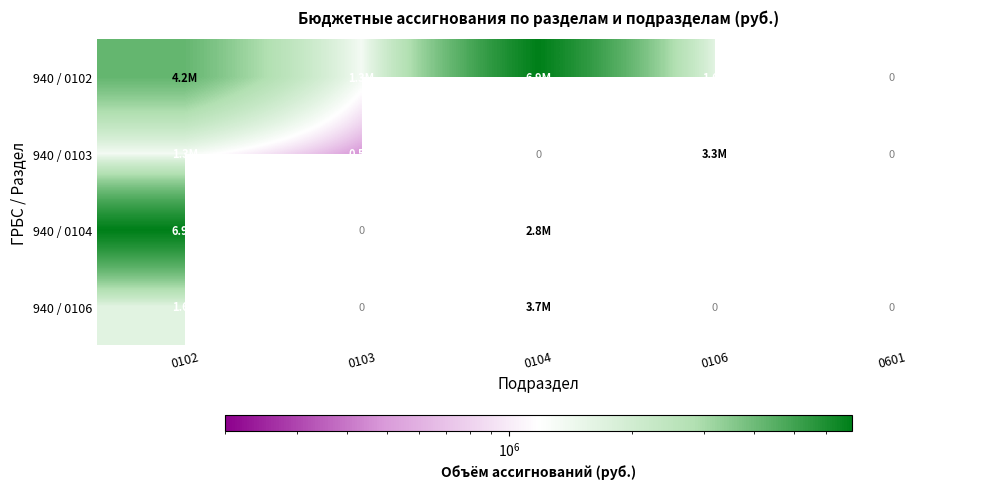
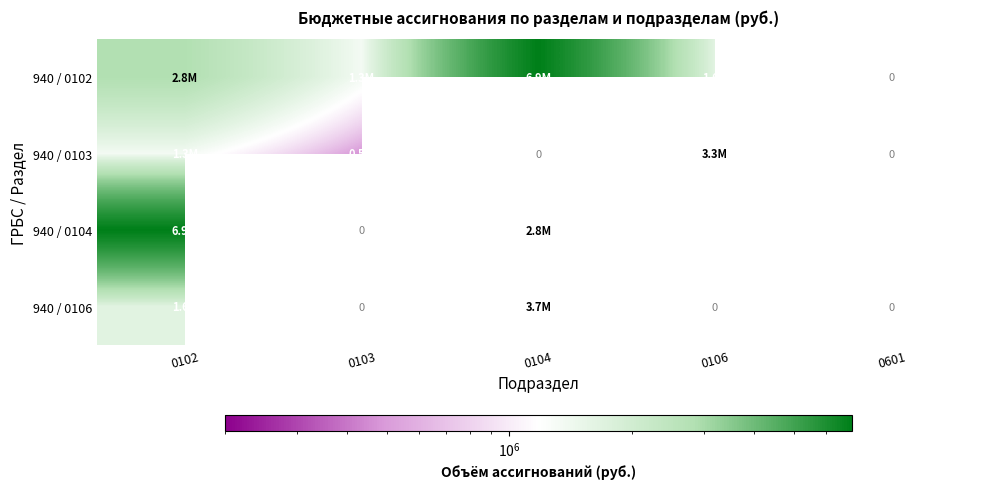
  {
    "940 / 0102": {
-     "0102": "4.2M"
+     "0102": "2.8M"
    },
    "940 / 0103": {
      "0106": "3.3M"
    },
    "940 / 0104": {
      "0104": "2.8M"
    },
    "940 / 0106": {
      "0104": "3.7M"
    }
  }
